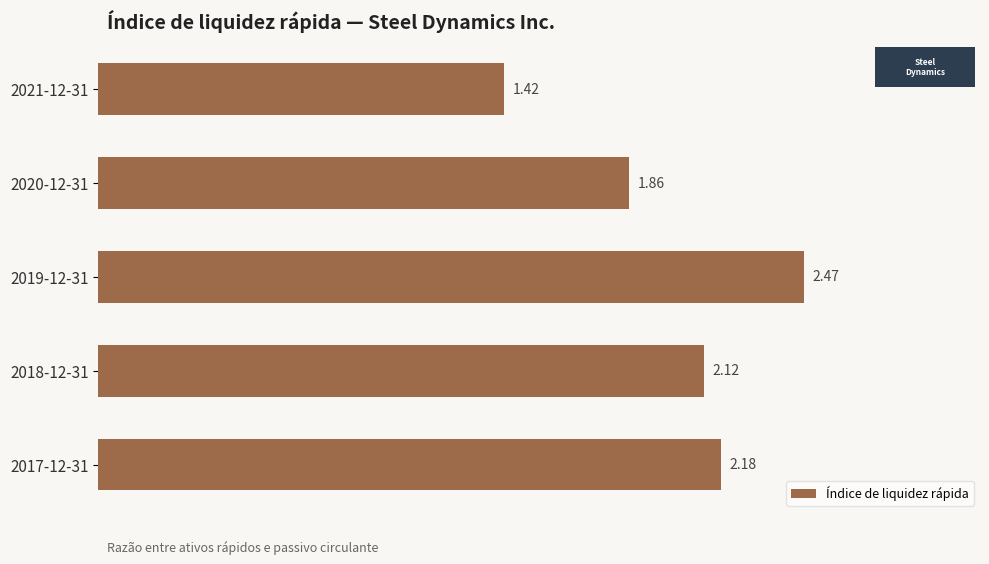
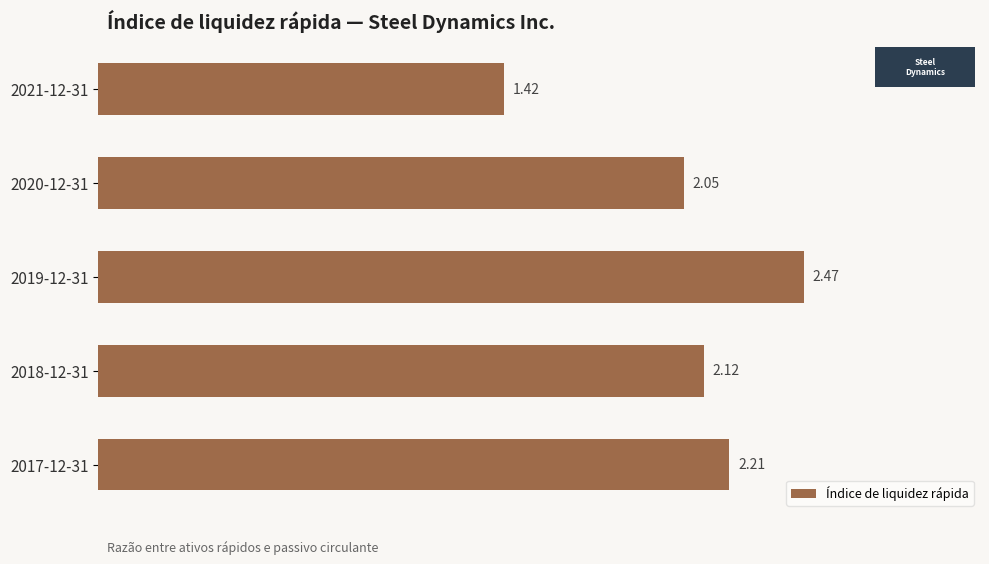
  {
    "2021-12-31": 1.42,
-   "2020-12-31": 1.86,
+   "2020-12-31": 2.05,
    "2019-12-31": 2.47,
    "2018-12-31": 2.12,
-   "2017-12-31": 2.18
+   "2017-12-31": 2.21
  }
